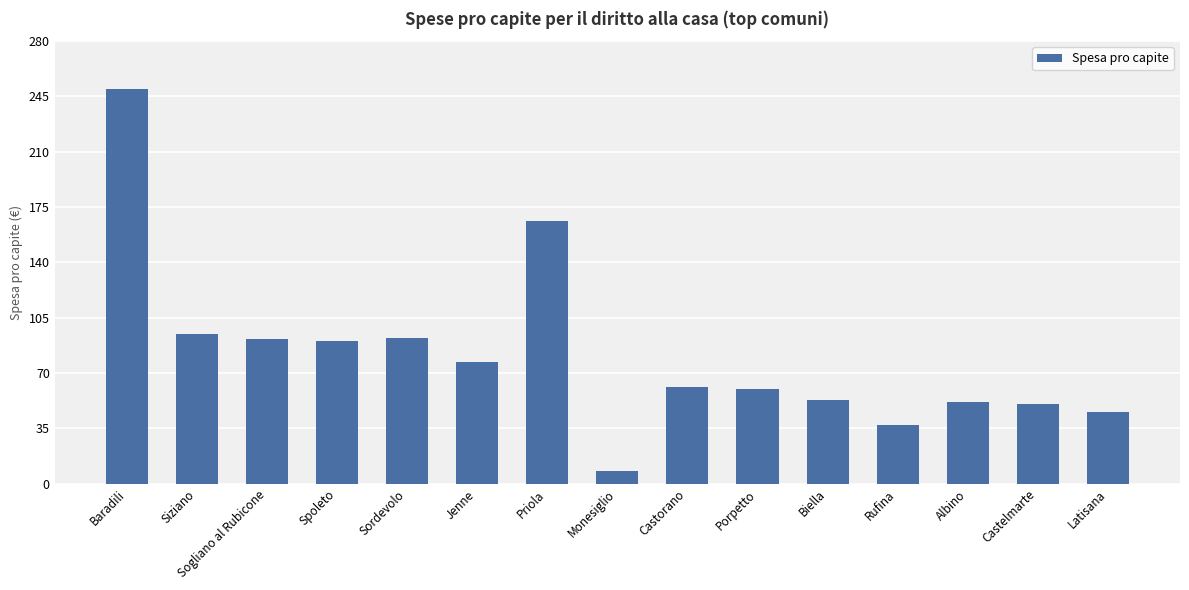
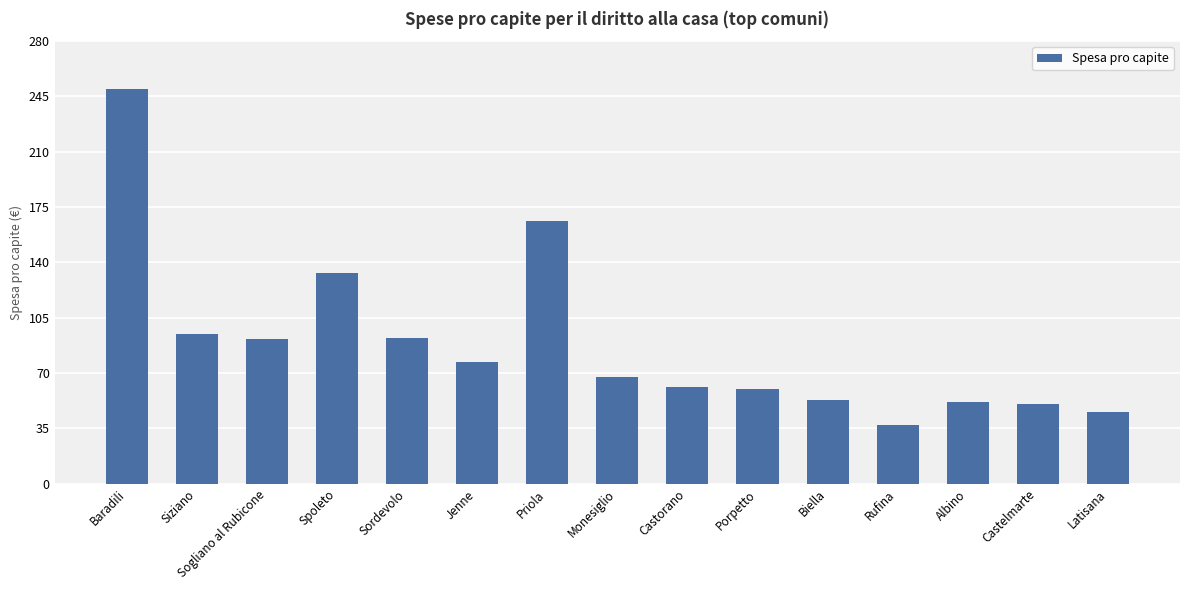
  {
    "Baradili": 250,
    "Siziano": 95,
    "Sogliano al Rubicone": 92,
-   "Spoleto": 90,
+   "Spoleto": 133,
    "Sordevolo": 92,
    "Jenne": 77,
    "Priola": 166,
-   "Monesiglio": 8,
+   "Monesiglio": 68,
    "Castorano": 61,
    "Porpetto": 60,
    "Biella": 53,
    "Rufina": 37,
    "Albino": 52,
    "Castelmarte": 50,
    "Latisana": 45
  }
